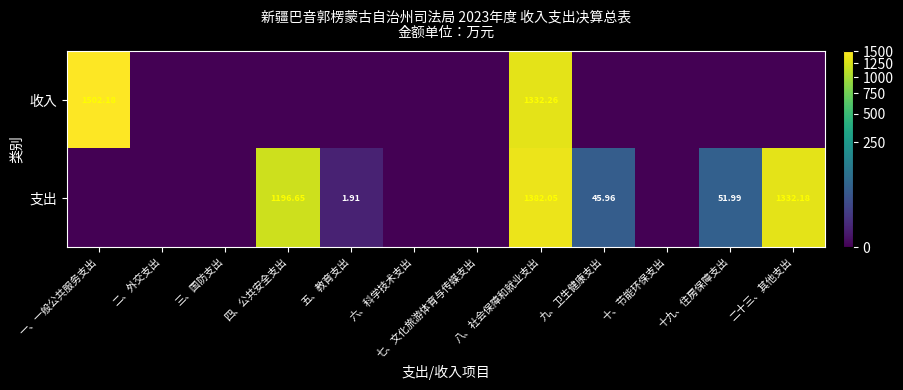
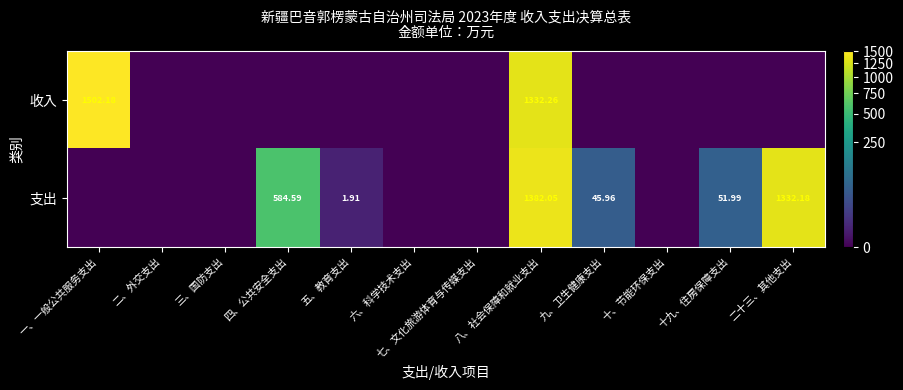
  {
    "支出": {
-     "四、公共安全支出": 1196.65,
+     "四、公共安全支出": 584.59,
      "五、教育支出": 1.91,
      "九、卫生健康支出": 45.96,
      "十九、住房保障支出": 51.99
    }
  }
